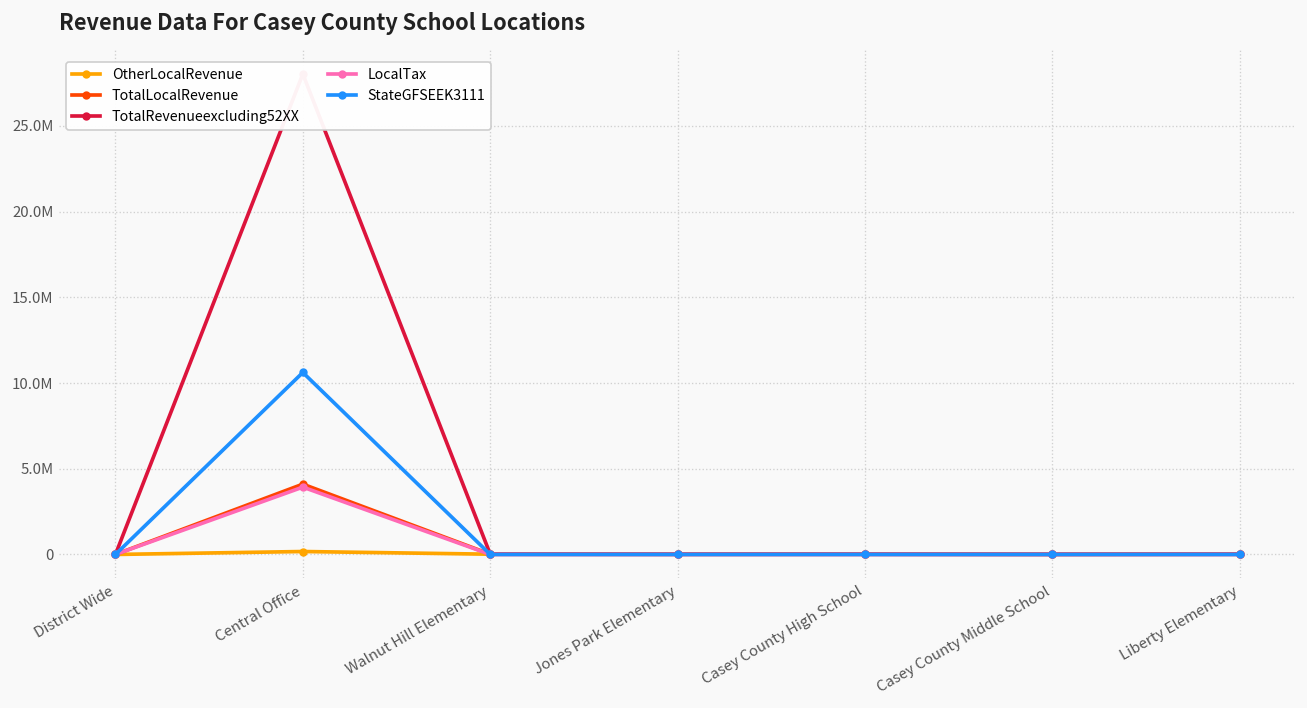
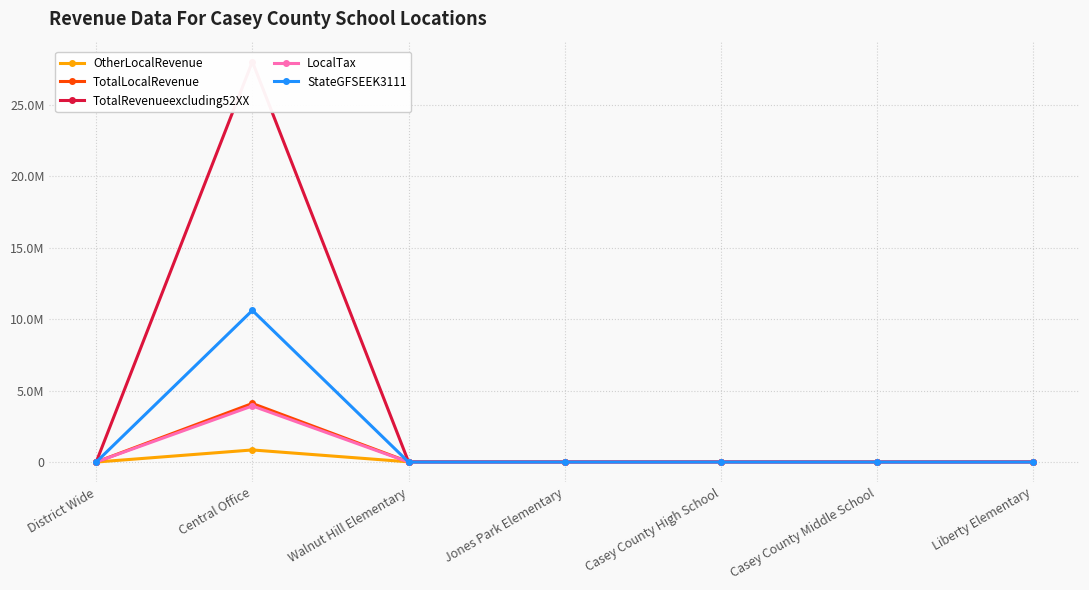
  {
    "OtherLocalRevenue": {
-     "Central Office": 200000
+     "Central Office": 800000
    },
    "StateGFSEEK3111": {
      "Central Office": 10600000
    }
  }
